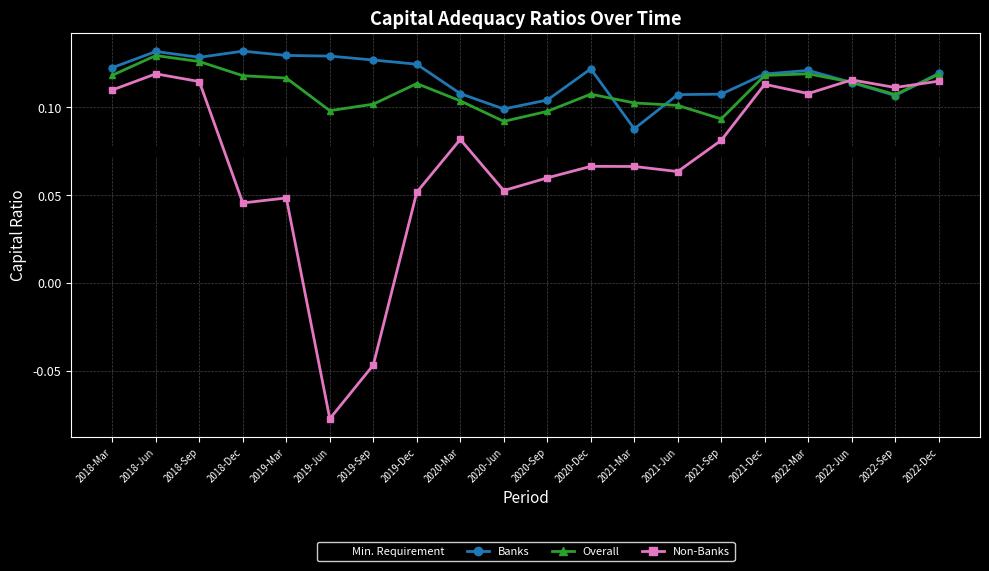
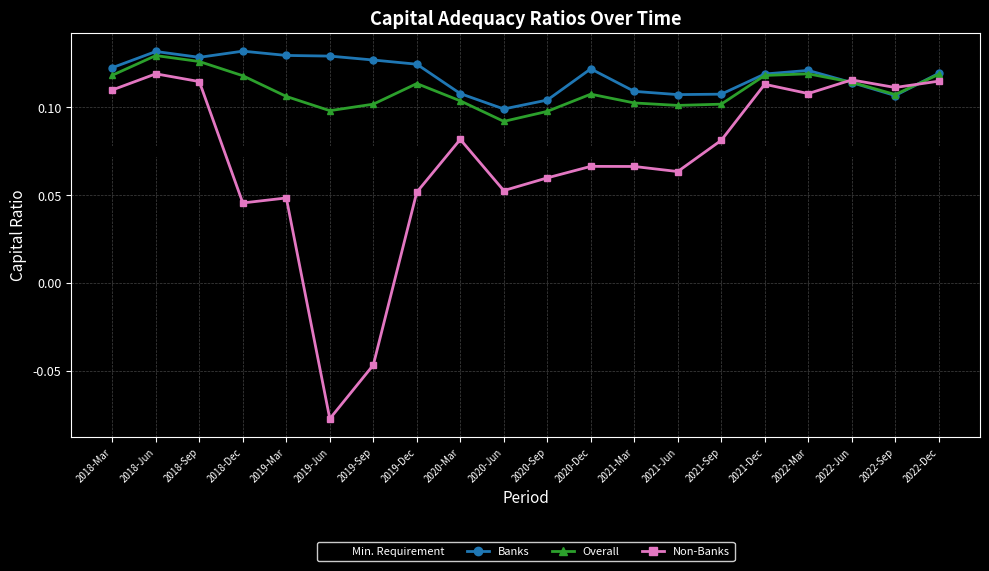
  {
    "Min. Requirement": {
      "2018-Mar": 0.075,
      "2018-Jun": 0.075,
      "2018-Sep": 0.075,
      "2018-Dec": 0.075,
      "2019-Mar": 0.075,
      "2019-Jun": 0.075,
      "2019-Sep": 0.075,
      "2019-Dec": 0.075,
      "2020-Mar": 0.075,
      "2020-Jun": 0.075,
      "2020-Sep": 0.075,
      "2020-Dec": 0.075,
      "2021-Mar": 0.075,
      "2021-Jun": 0.075,
      "2021-Sep": 0.075,
      "2021-Dec": 0.075,
      "2022-Mar": 0.075,
      "2022-Jun": 0.075,
      "2022-Sep": 0.075,
      "2022-Dec": 0.075
    },
    "Banks": {
      "2018-Mar": 0.123,
      "2018-Jun": 0.132,
      "2018-Sep": 0.128,
      "2018-Dec": 0.132,
      "2019-Mar": 0.130,
      "2019-Jun": 0.129,
      "2019-Sep": 0.127,
      "2019-Dec": 0.125,
      "2020-Mar": 0.108,
      "2020-Jun": 0.099,
      "2020-Sep": 0.104,
      "2020-Dec": 0.122,
-     "2021-Mar": 0.088,
+     "2021-Mar": 0.109,
      "2021-Jun": 0.107,
      "2021-Sep": 0.108,
      "2022-Mar": 0.121
    },
    "Overall": {
      "2018-Mar": 0.118,
      "2018-Jun": 0.130,
      "2018-Sep": 0.126,
      "2018-Dec": 0.118,
-     "2019-Mar": 0.117,
+     "2019-Mar": 0.106,
      "2019-Jun": 0.098,
      "2019-Sep": 0.102,
      "2019-Dec": 0.114,
      "2020-Mar": 0.104,
      "2020-Jun": 0.092,
      "2020-Sep": 0.098,
      "2020-Dec": 0.108,
      "2021-Mar": 0.103,
      "2021-Jun": 0.101,
-     "2021-Sep": 0.093,
+     "2021-Sep": 0.102,
      "2022-Mar": 0.119
    },
    "Non-Banks": {
      "2018-Mar": 0.110,
      "2018-Jun": 0.119,
      "2018-Sep": 0.115,
      "2018-Dec": 0.046,
      "2019-Mar": 0.048,
      "2019-Jun": -0.077,
      "2019-Sep": -0.047,
      "2019-Dec": 0.052,
      "2020-Mar": 0.082,
      "2020-Jun": 0.053,
      "2020-Sep": 0.060,
      "2020-Dec": 0.066,
      "2021-Mar": 0.066,
      "2021-Jun": 0.063,
      "2021-Sep": 0.081,
      "2021-Dec": 0.113,
      "2022-Mar": 0.108,
      "2022-Sep": 0.111,
      "2022-Dec": 0.115
    }
  }
